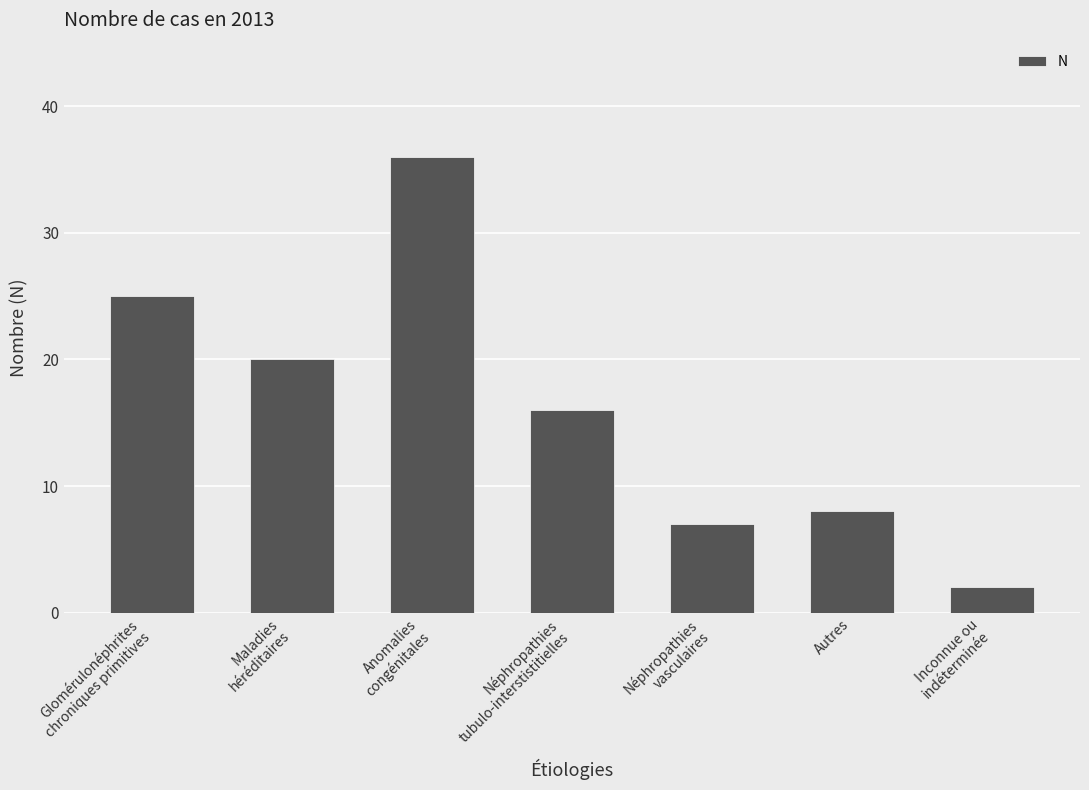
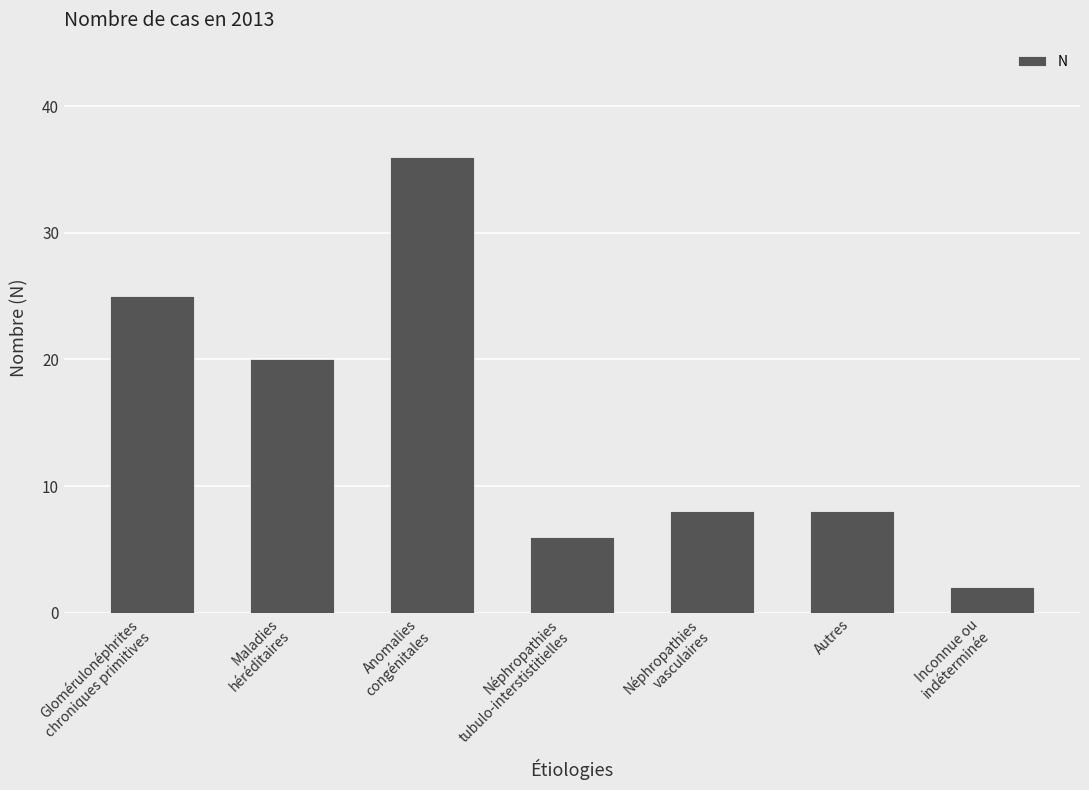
  {
    "Glomérulonéphrites chroniques primitives": 25,
    "Maladies héréditaires": 20,
    "Anomalies congénitales": 36,
-   "Néphropathies tubulo-interstistitielles": 16,
-   "Néphropathies vasculaires": 7,
+   "Néphropathies tubulo-interstistitielles": 6,
+   "Néphropathies vasculaires": 8,
    "Autres": 8,
    "Inconnue ou indéterminée": 2
  }
